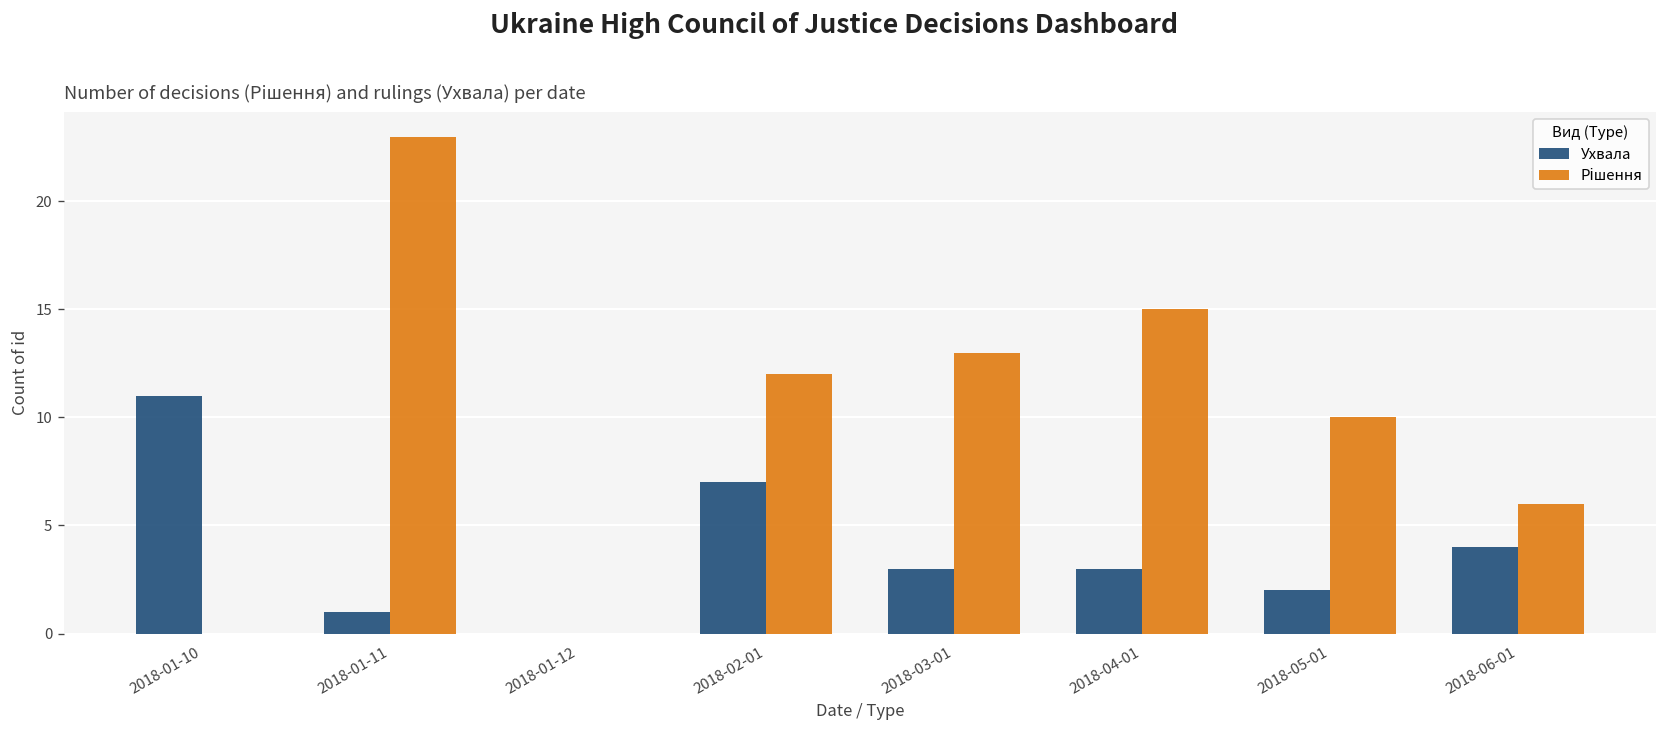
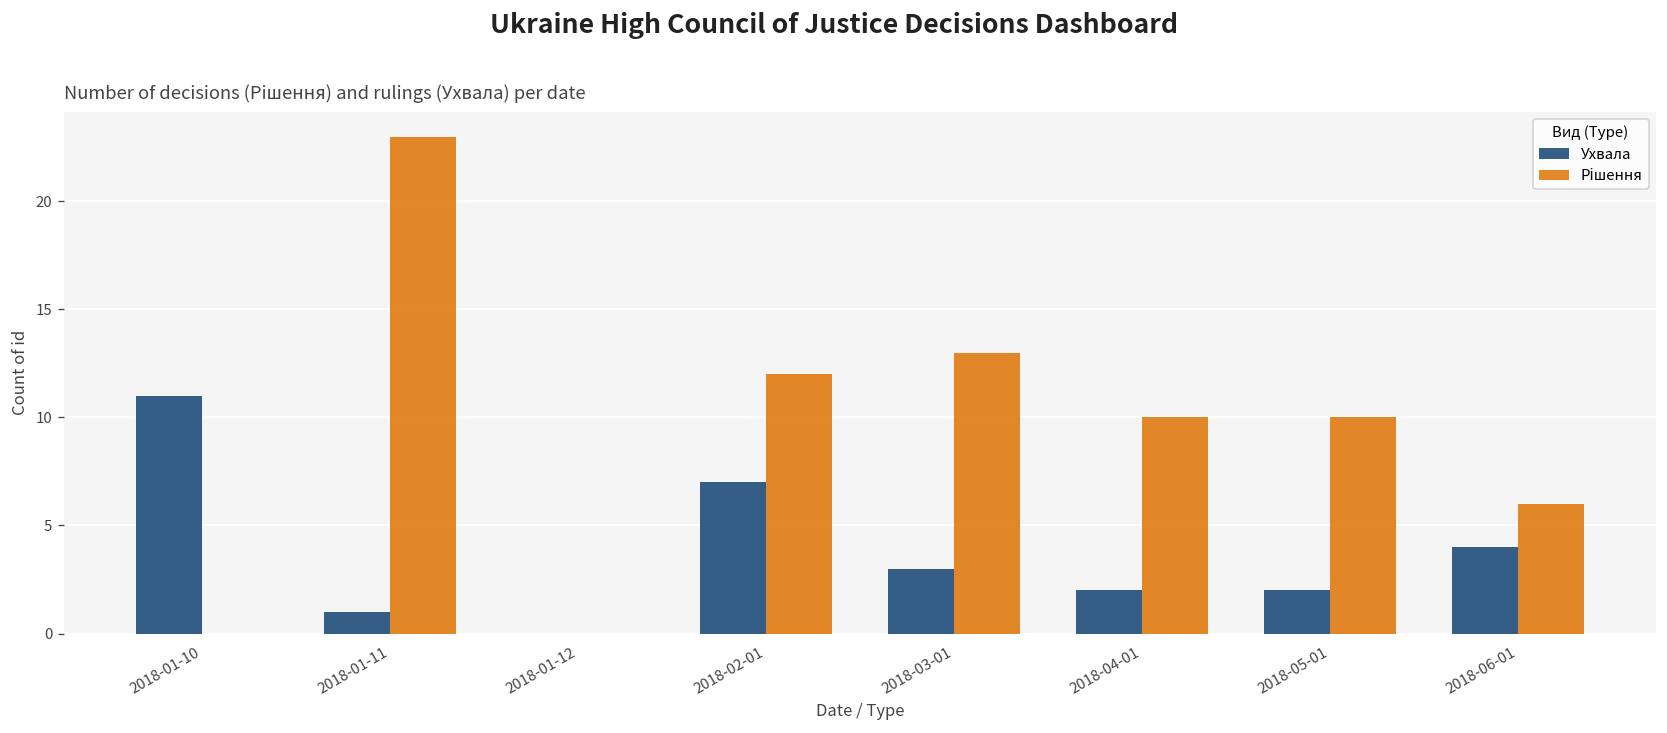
  {
    "Ухвала": {
      "2018-01-10": 11,
      "2018-01-11": 1,
      "2018-01-12": 0,
      "2018-02-01": 7,
      "2018-03-01": 3,
-     "2018-04-01": 3,
+     "2018-04-01": 2,
      "2018-05-01": 2,
      "2018-06-01": 4
    },
    "Рішення": {
      "2018-01-10": 0,
      "2018-01-11": 23,
      "2018-01-12": 0,
      "2018-02-01": 12,
      "2018-03-01": 13,
-     "2018-04-01": 15,
+     "2018-04-01": 10,
      "2018-05-01": 10,
      "2018-06-01": 6
    }
  }
